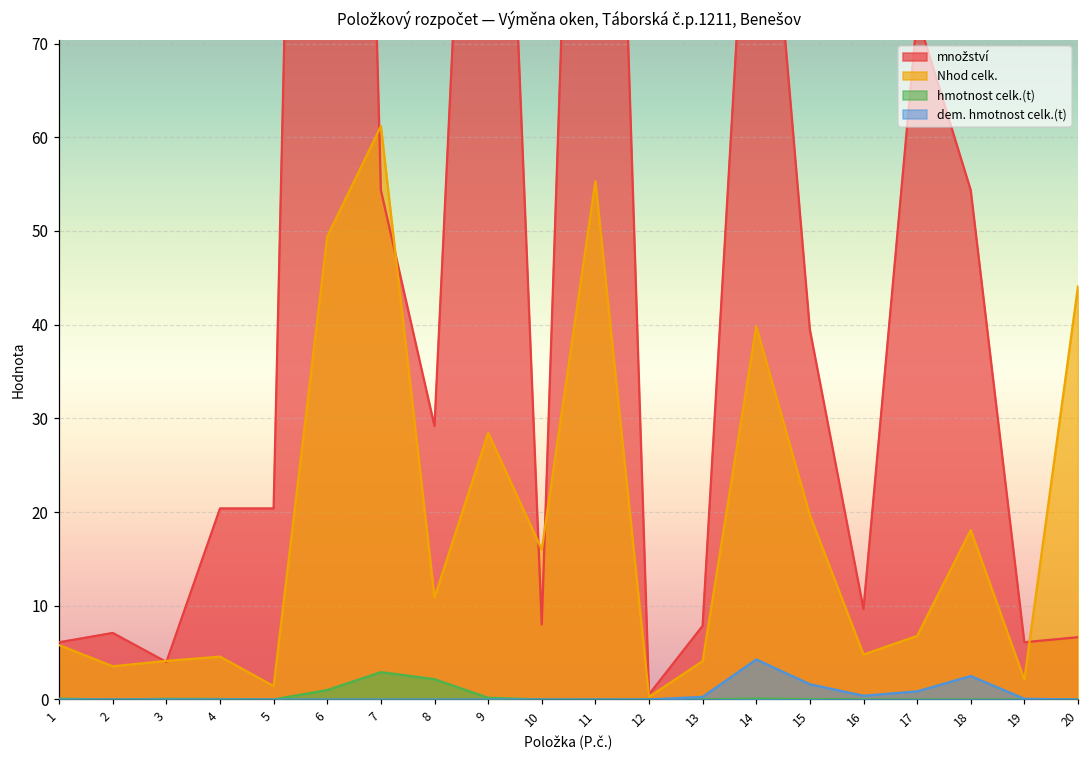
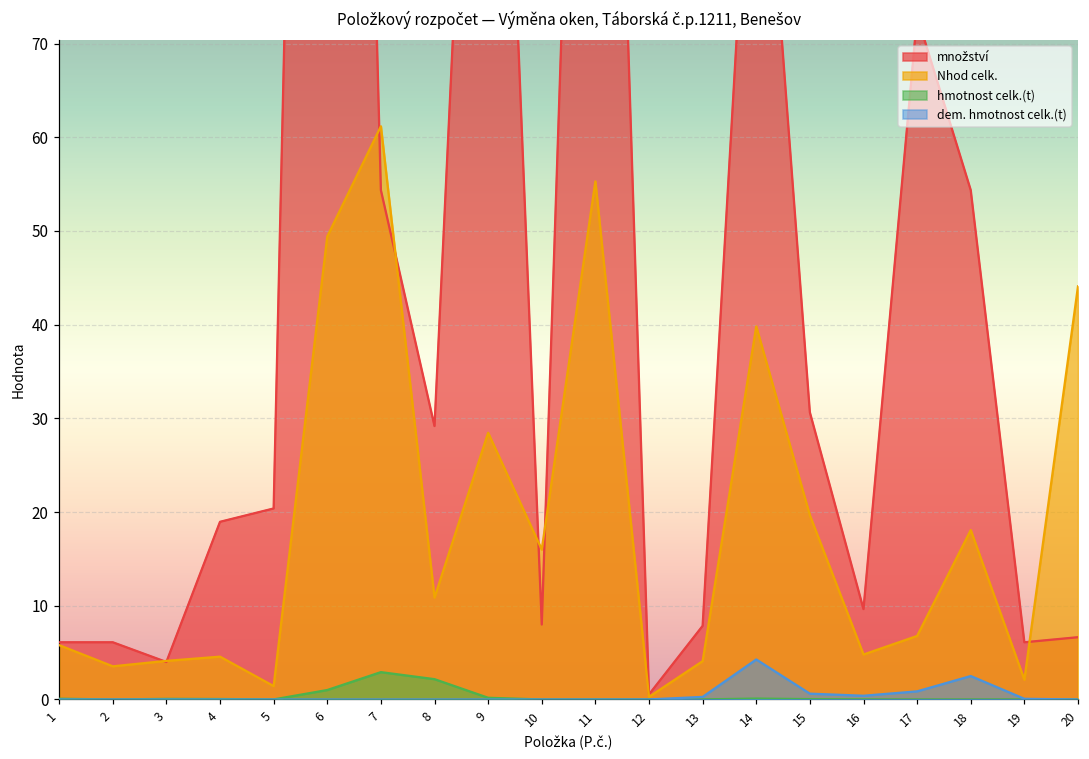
  {
    "množství": {
      "1": 6,
-     "2": 7,
-     "4": 20,
+     "2": 6,
+     "4": 19,
      "5": 20,
      "7": 54,
      "8": 29,
      "10": 8,
      "13": 8,
-     "15": 39,
+     "15": 31,
      "16": 10,
      "18": 54,
      "19": 6,
      "20": 7
    },
    "Nhod celk.": {
      "1": 6,
      "2": 4,
      "4": 5,
      "5": 1,
      "6": 49,
      "7": 61,
      "8": 11,
      "9": 28,
      "10": 16,
      "11": 55,
      "13": 4,
      "14": 40,
      "15": 20,
      "16": 5,
      "17": 7,
      "18": 18,
      "19": 2,
      "20": 44
    },
    "hmotnost celk.(t)": {
      "6": 1,
      "7": 3,
      "8": 2,
      "14": 0,
      "15": 0,
      "16": 0,
      "17": 0,
      "18": 0
    },
    "dem. hmotnost celk.(t)": {
      "6": 0,
      "7": 0,
      "8": 0,
      "14": 4,
-     "15": 2,
+     "15": 1,
      "16": 0,
      "17": 1,
      "18": 3
    }
  }
